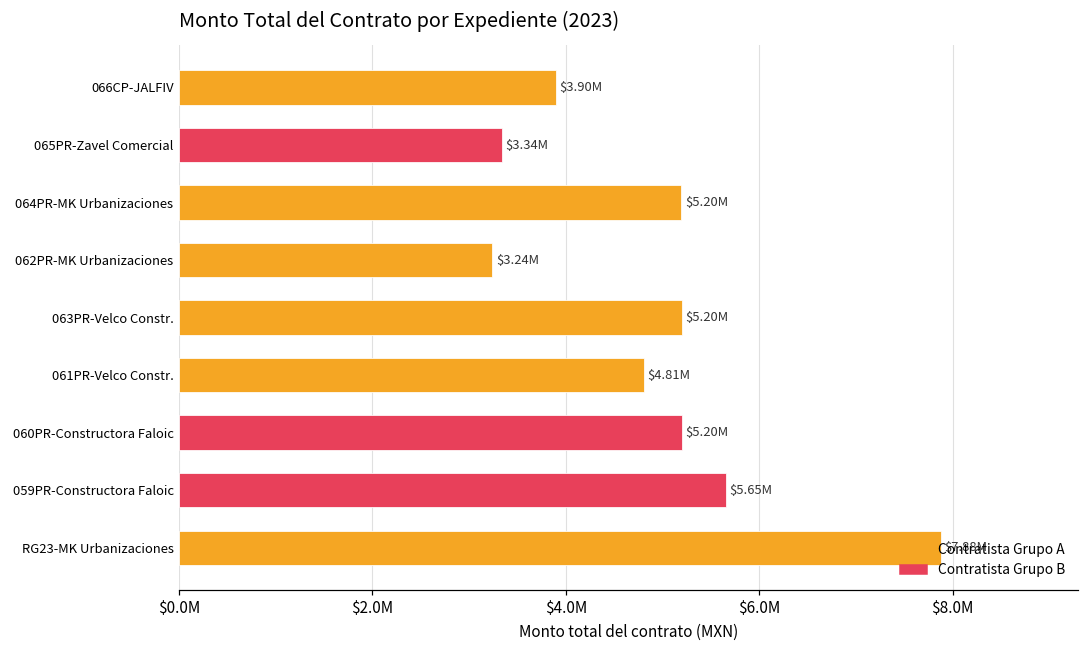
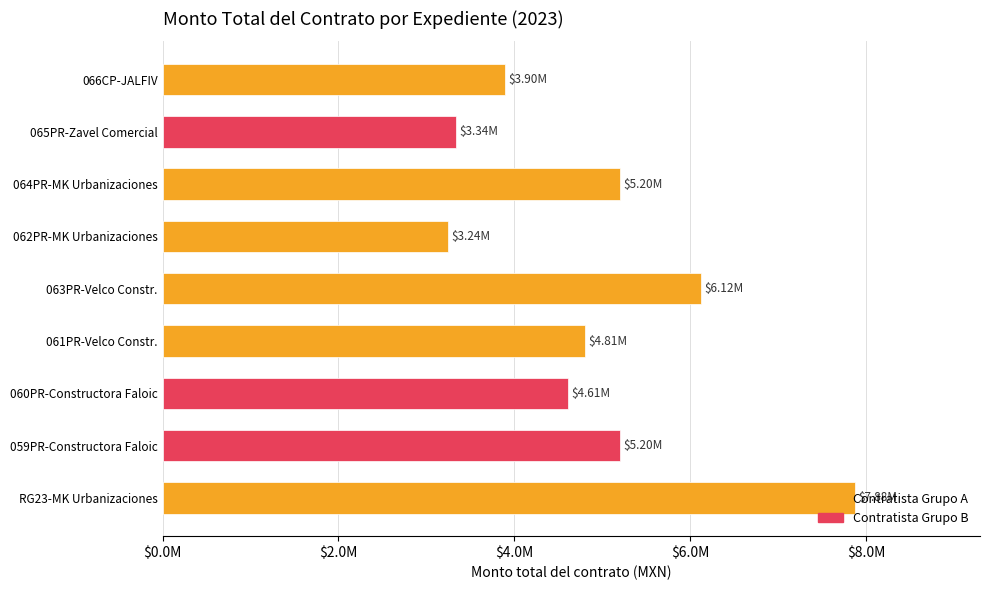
  {
    "066CP-JALFIV": "$3.90M",
    "065PR-Zavel Comercial": "$3.34M",
    "064PR-MK Urbanizaciones": "$5.20M",
    "062PR-MK Urbanizaciones": "$3.24M",
-   "063PR-Velco Constr.": "$5.20M",
+   "063PR-Velco Constr.": "$6.12M",
    "061PR-Velco Constr.": "$4.81M",
-   "060PR-Constructora Faloic": "$5.20M",
-   "059PR-Constructora Faloic": "$5.65M",
+   "060PR-Constructora Faloic": "$4.61M",
+   "059PR-Constructora Faloic": "$5.20M",
    "RG23-MK Urbanizaciones": "$7.88M"
  }
